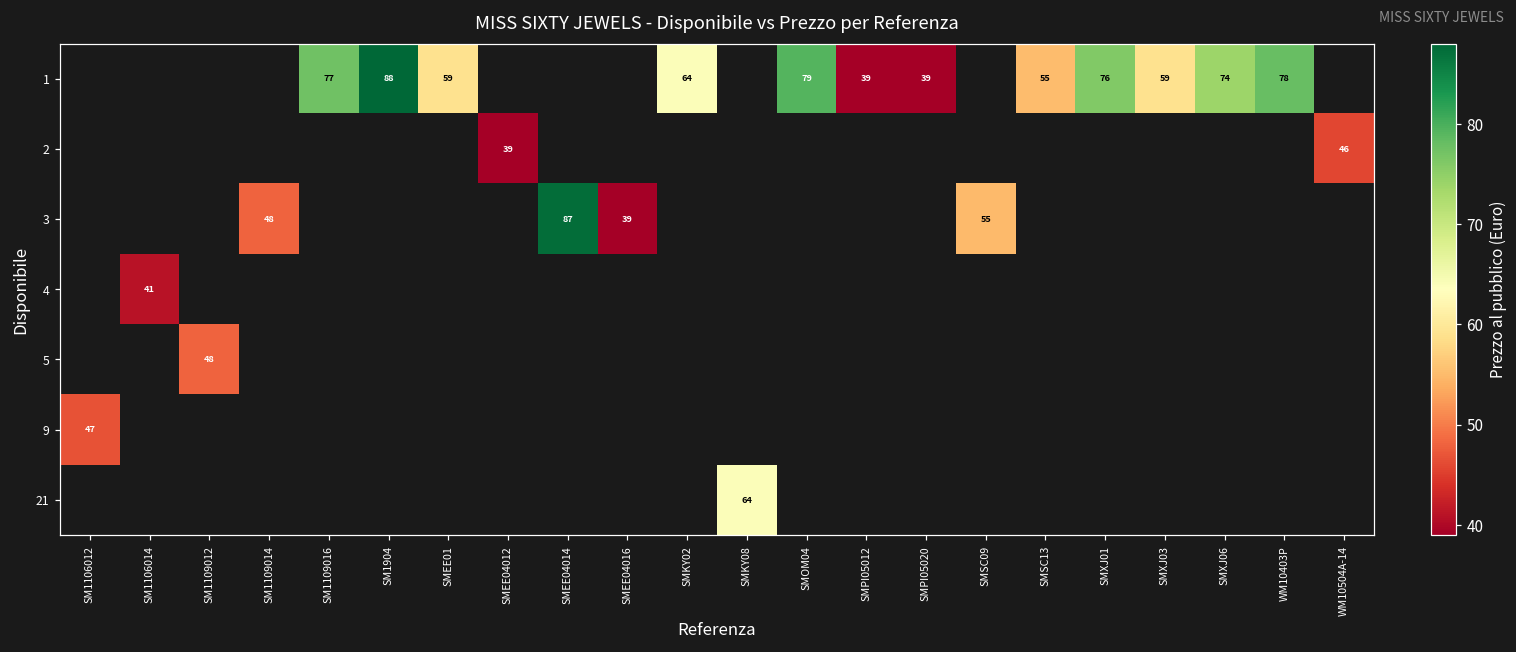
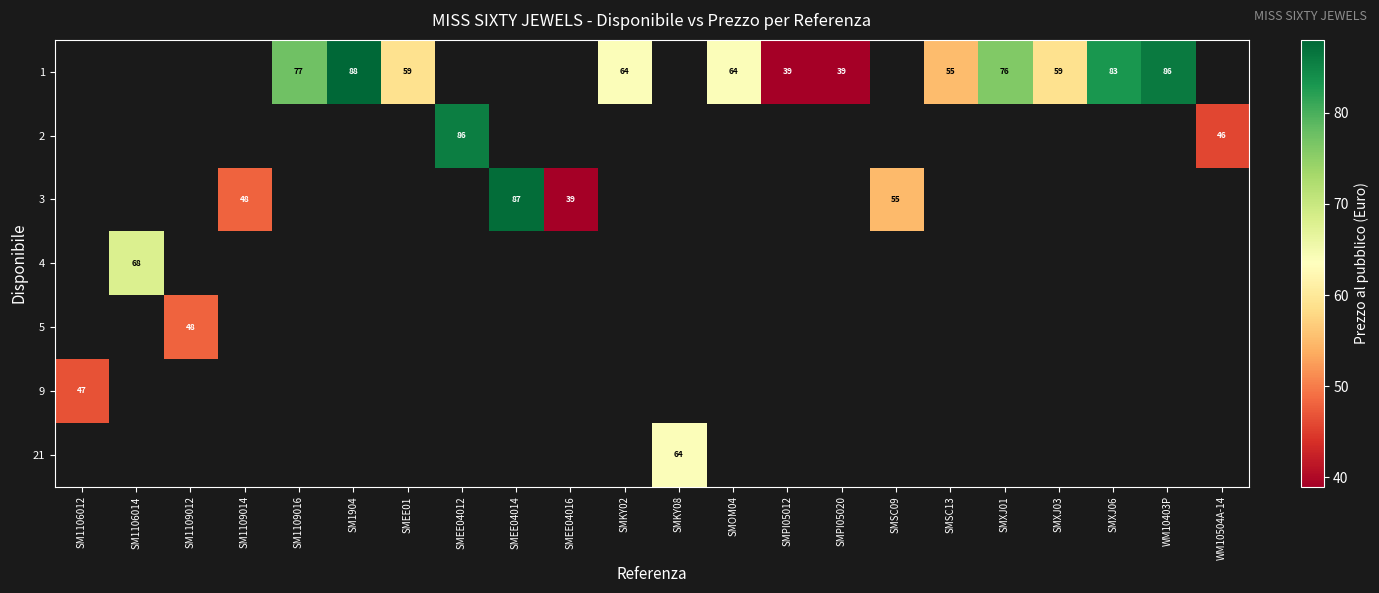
  {
    "1": {
      "SM1109016": 77,
      "SM1904": 88,
      "SMEE01": 59,
      "SMKY02": 64,
-     "SMOM04": 79,
+     "SMOM04": 64,
      "SMPI05012": 39,
      "SMPI05020": 39,
      "SMSC13": 55,
      "SMXJ01": 76,
      "SMXJ03": 59,
-     "SMXJ06": 74,
-     "WM10403P": 78
+     "SMXJ06": 83,
+     "WM10403P": 86
    },
    "2": {
-     "SMEE04012": 39,
+     "SMEE04012": 86,
      "WM10504A-14": 46
    },
    "3": {
      "SM1109014": 48,
      "SMEE04014": 87,
      "SMEE04016": 39,
      "SMSC09": 55
    },
    "4": {
-     "SM1106014": 41
+     "SM1106014": 68
    },
    "5": {
      "SM1109012": 48
    },
    "9": {
      "SM1106012": 47
    },
    "21": {
      "SMKY08": 64
    }
  }
